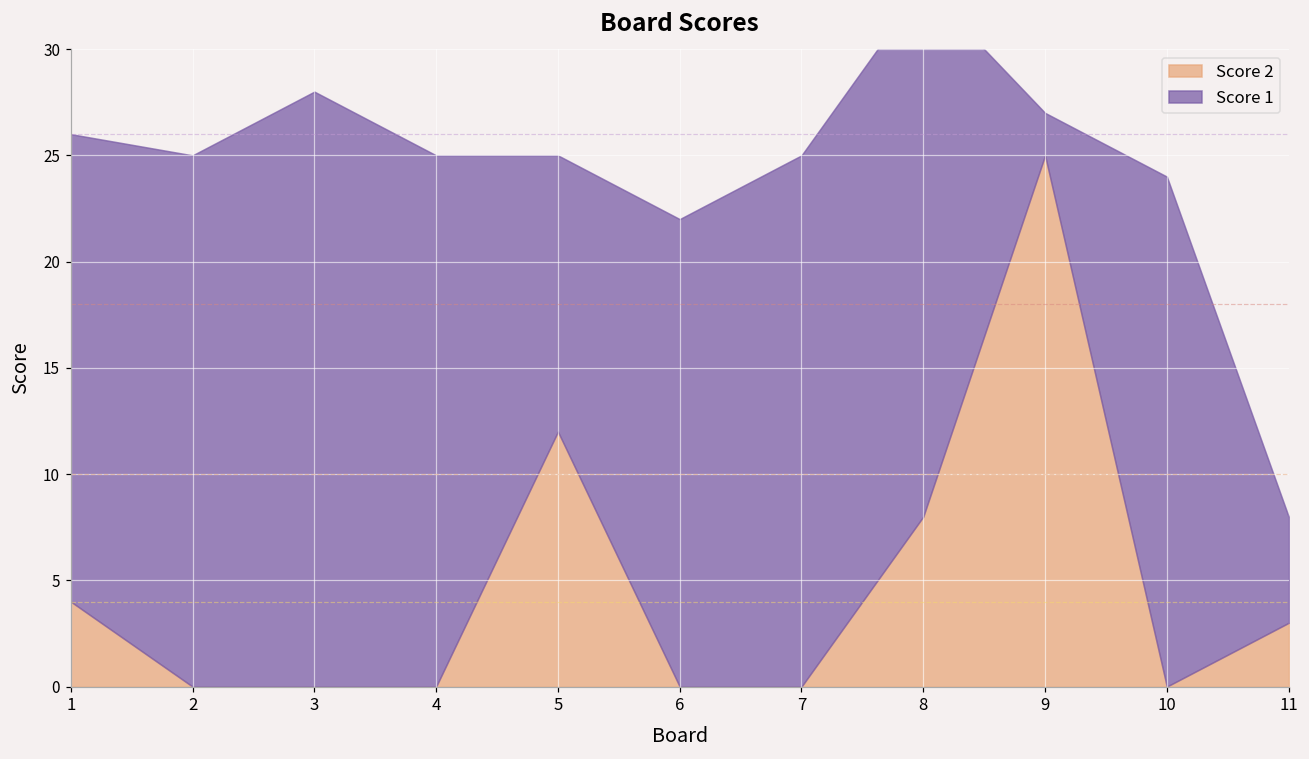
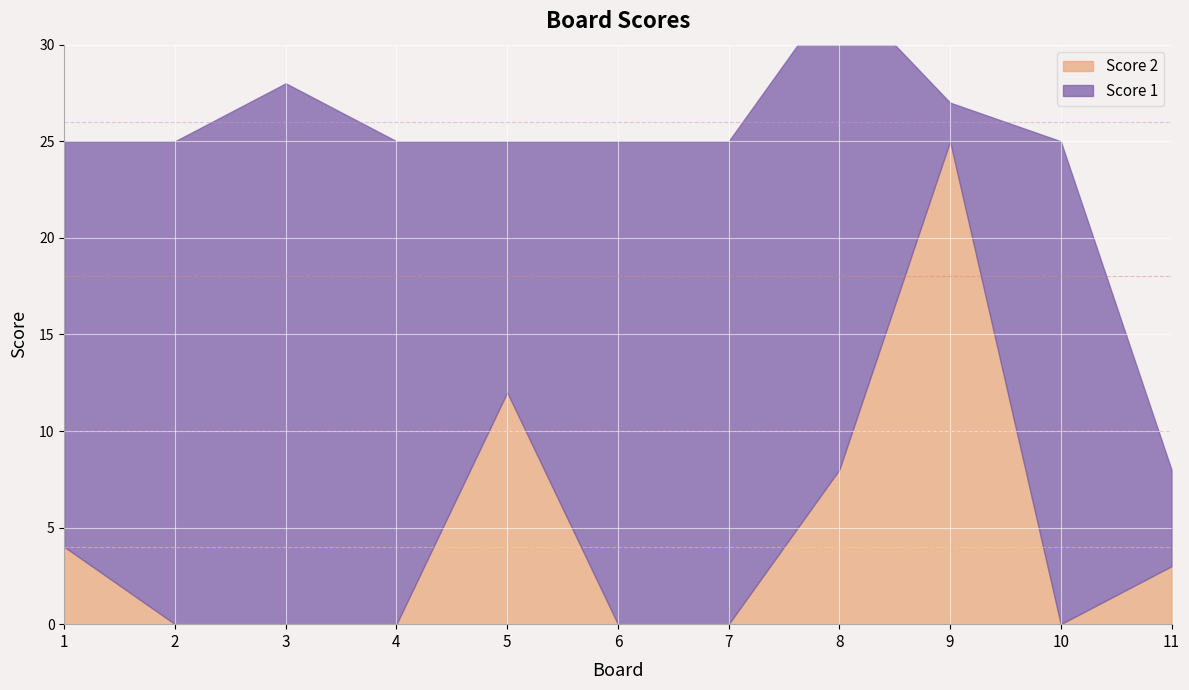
  {
    "Score 2": {
      "1": 4,
      "2": 0,
      "3": 0,
      "4": 0,
      "5": 12,
      "6": 0,
      "7": 0,
      "8": 8,
      "9": 25,
      "10": 0,
      "11": 3
    },
    "Score 1": {
-     "1": 22,
+     "1": 21,
      "2": 25,
      "3": 28,
      "4": 25,
      "5": 13,
-     "6": 22,
+     "6": 25,
      "7": 25,
      "9": 2,
-     "10": 24,
+     "10": 25,
      "11": 5
    }
  }
